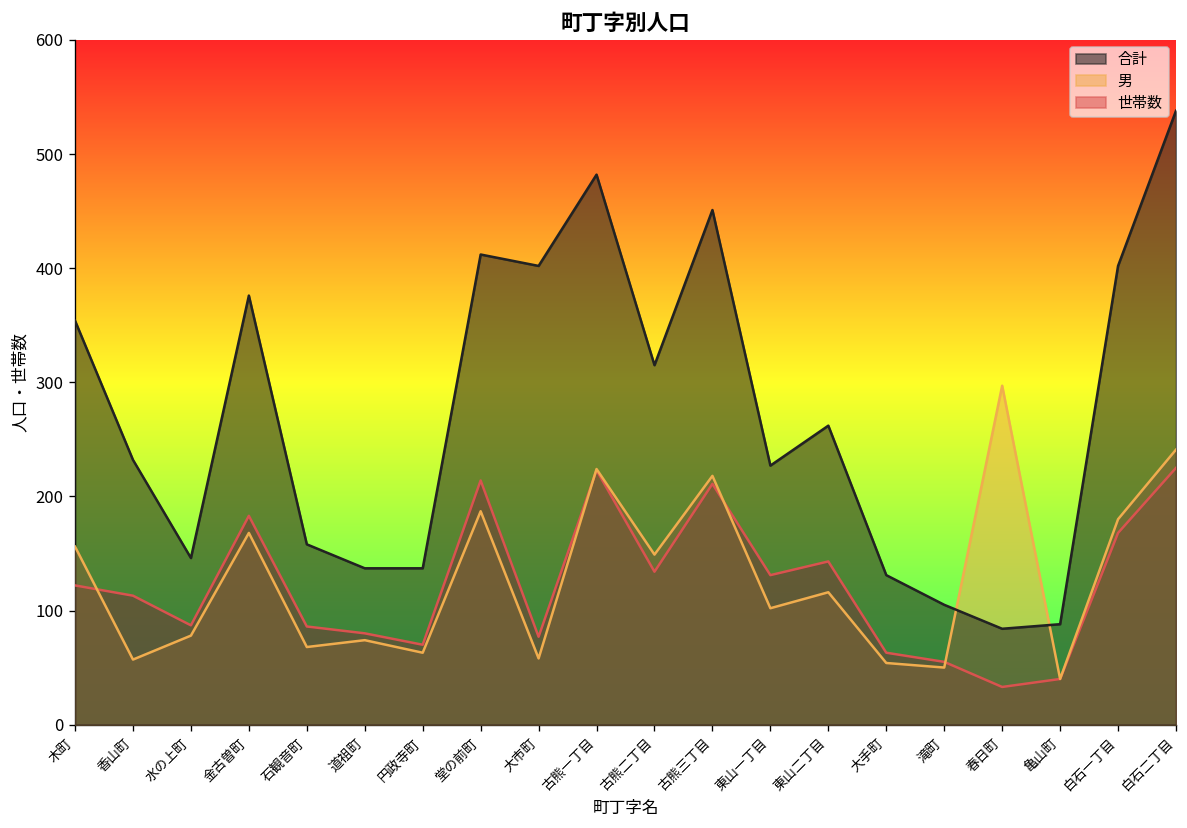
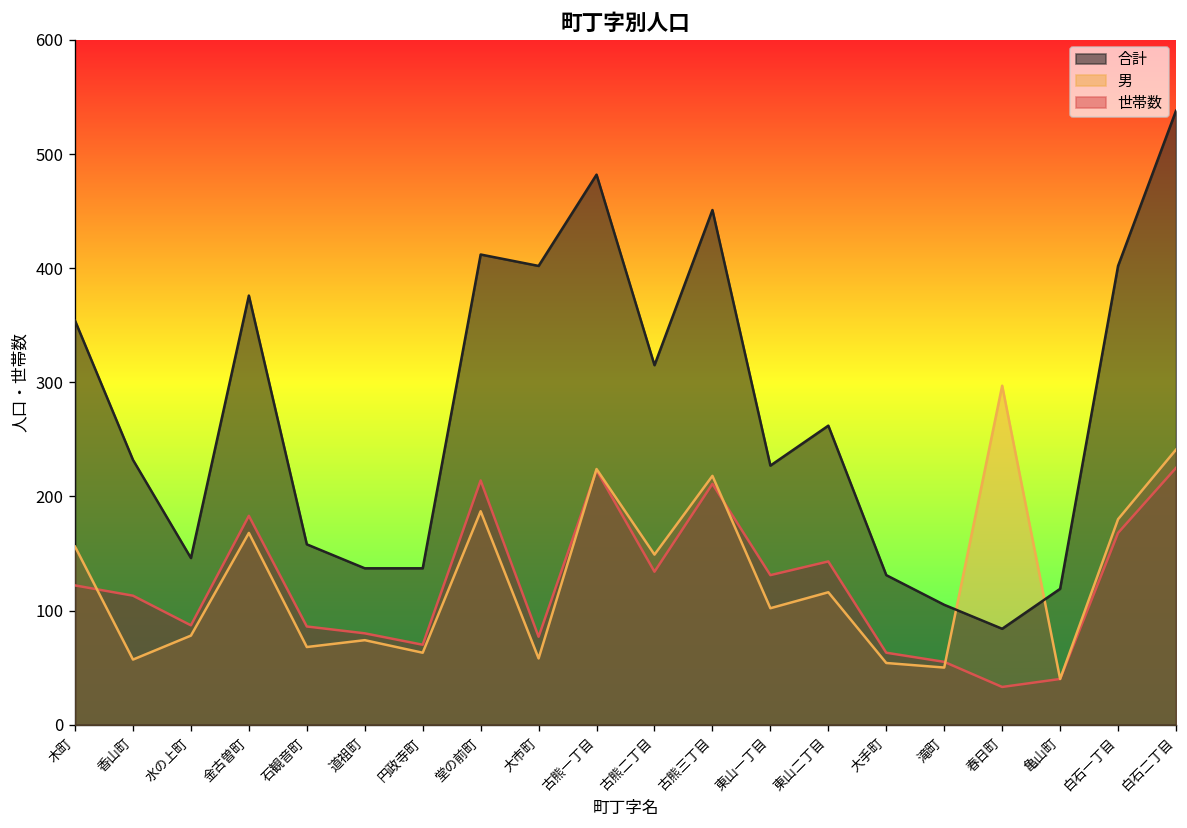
  {
    "合計": {
      "木町": 350,
      "香山町": 230,
      "水の上町": 150,
      "金古曽町": 380,
      "石観音町": 160,
      "道祖町": 140,
      "円政寺町": 140,
      "堂の前町": 410,
      "大市町": 400,
      "古熊一丁目": 480,
      "古熊二丁目": 320,
      "古熊三丁目": 450,
      "東山一丁目": 230,
      "東山二丁目": 260,
      "大手町": 130,
      "滝町": 110,
      "春日町": 80,
-     "亀山町": 90,
+     "亀山町": 120,
      "白石一丁目": 400,
      "白石二丁目": 540
    },
    "男": {
      "木町": 160,
      "香山町": 60,
      "水の上町": 80,
      "金古曽町": 170,
      "石観音町": 70,
      "道祖町": 70,
      "円政寺町": 60,
      "堂の前町": 190,
      "大市町": 60,
      "古熊二丁目": 150,
      "古熊三丁目": 220,
      "東山一丁目": 100,
      "東山二丁目": 120,
      "大手町": 50,
      "滝町": 50,
      "春日町": 300,
      "白石一丁目": 180,
      "白石二丁目": 240
    },
    "世帯数": {
      "木町": 120,
      "香山町": 110,
      "水の上町": 90,
      "金古曽町": 180,
      "石観音町": 90,
      "道祖町": 80,
      "円政寺町": 70,
      "堂の前町": 210,
      "大市町": 80,
      "古熊二丁目": 130,
      "古熊三丁目": 210,
      "東山一丁目": 130,
      "東山二丁目": 140,
      "大手町": 60,
      "滝町": 60,
      "春日町": 30,
      "白石一丁目": 170,
      "白石二丁目": 230
    }
  }
